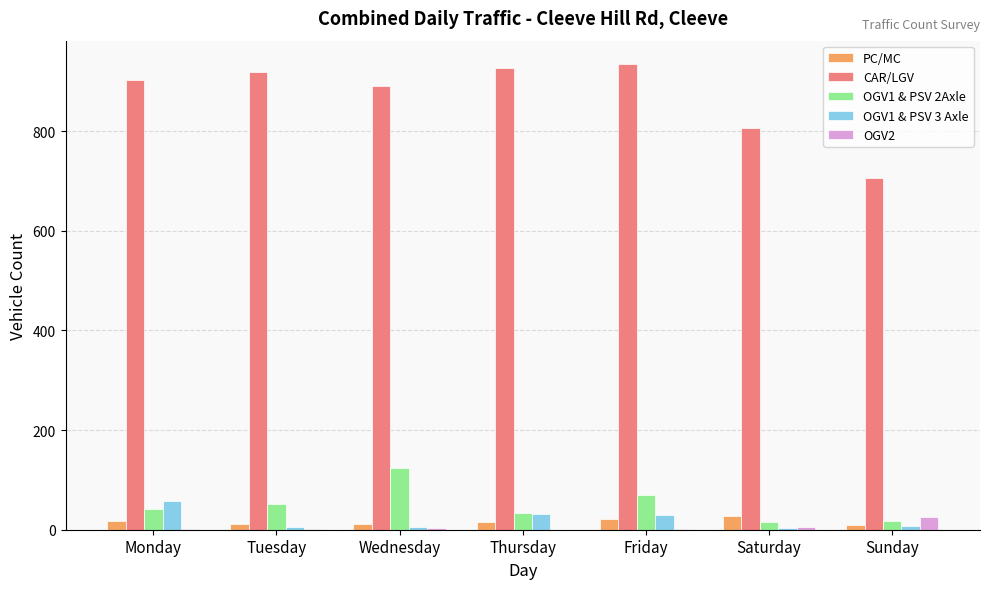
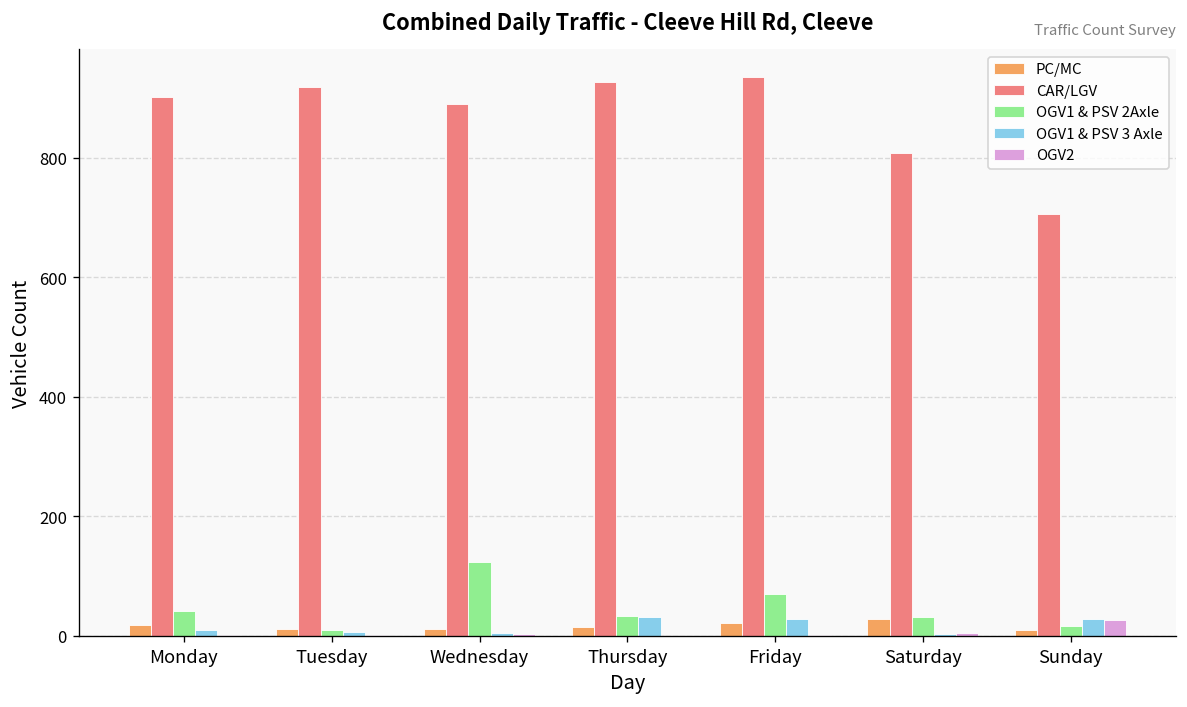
  {
    "OGV1 & PSV 2Axle": {
      "Monday": 40,
-     "Tuesday": 50,
+     "Tuesday": 10,
      "Wednesday": 120,
      "Thursday": 30,
      "Friday": 70,
-     "Saturday": 20,
+     "Saturday": 30,
      "Sunday": 20
    },
    "OGV1 & PSV 3 Axle": {
-     "Monday": 60,
+     "Monday": 10,
      "Tuesday": 10,
      "Thursday": 30,
      "Friday": 30,
-     "Sunday": 10
+     "Sunday": 30
    },
    "OGV2": {
      "Thursday": 0,
      "Sunday": 30
    }
  }
